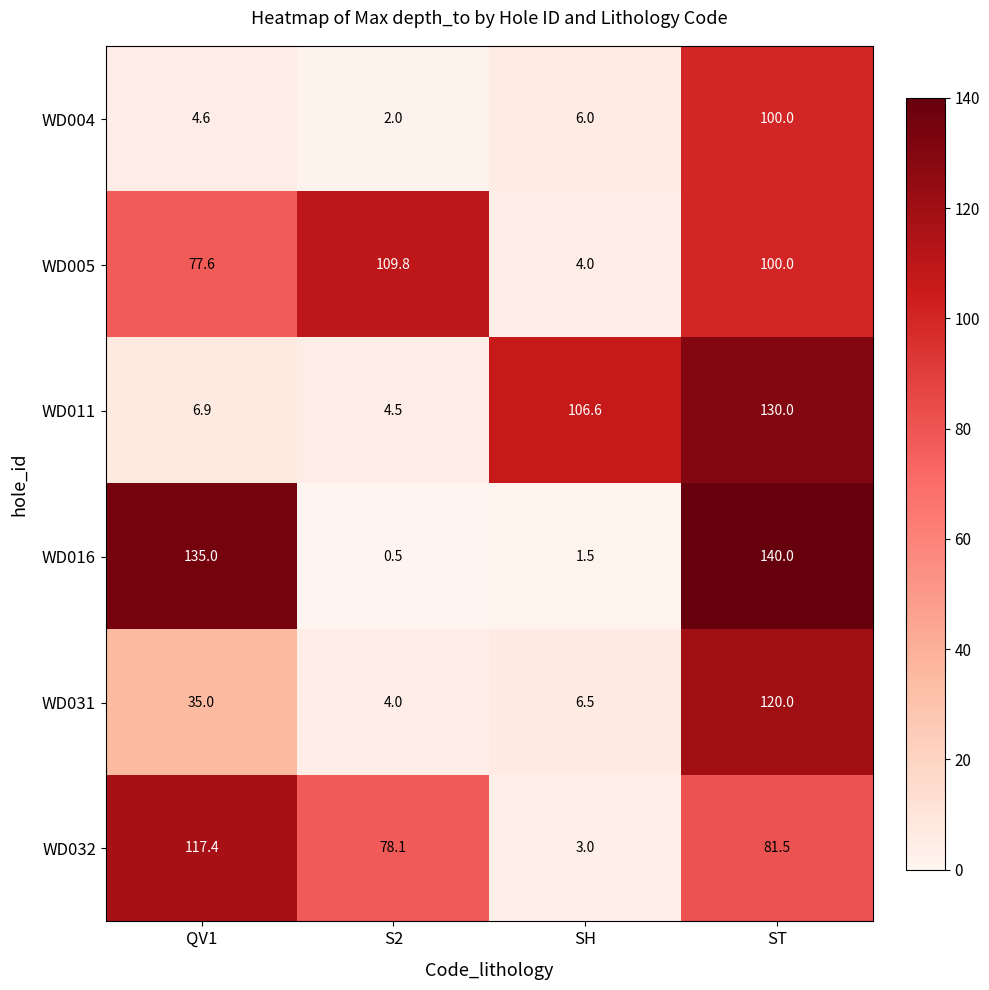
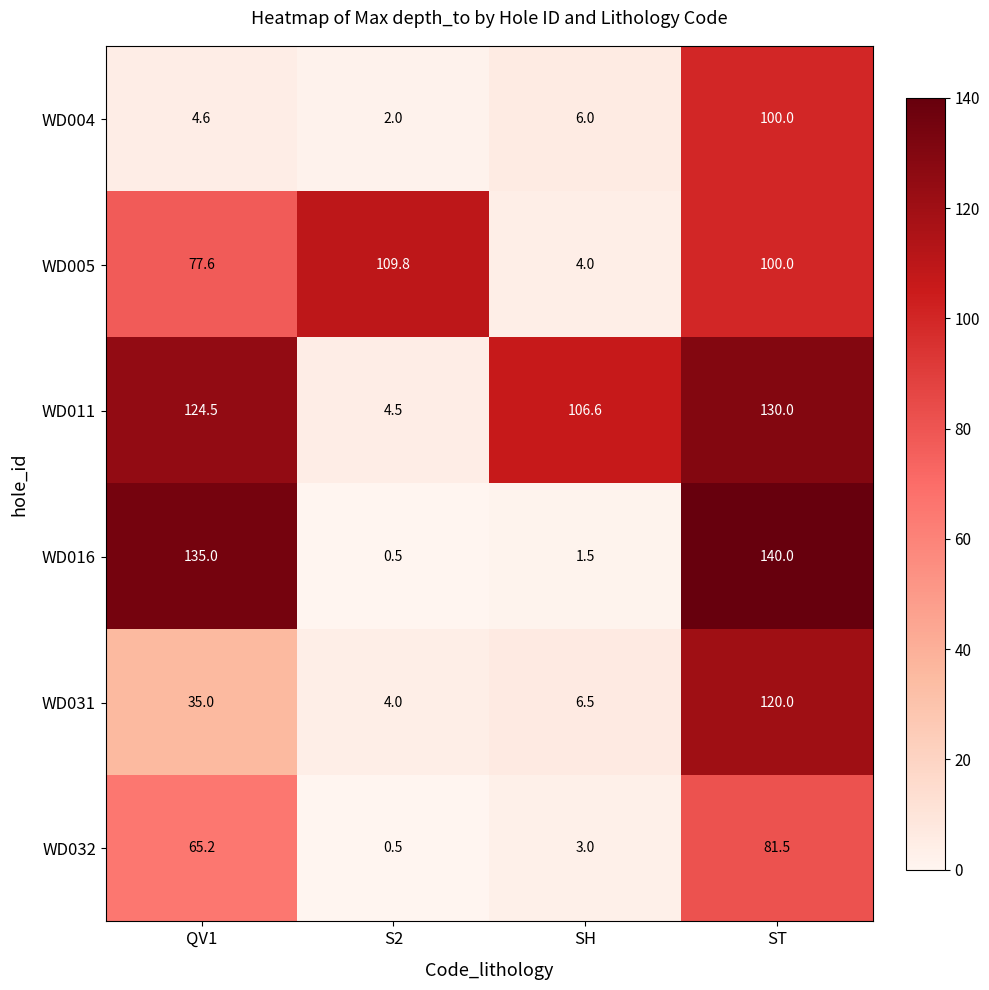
  {
    "WD004": {
      "QV1": 4.6,
      "S2": 2.0,
      "SH": 6.0,
      "ST": 100.0
    },
    "WD005": {
      "QV1": 77.6,
      "S2": 109.8,
      "SH": 4.0,
      "ST": 100.0
    },
    "WD011": {
-     "QV1": 6.9,
+     "QV1": 124.5,
      "S2": 4.5,
      "SH": 106.6,
      "ST": 130.0
    },
    "WD016": {
      "QV1": 135.0,
      "S2": 0.5,
      "SH": 1.5,
      "ST": 140.0
    },
    "WD031": {
      "QV1": 35.0,
      "S2": 4.0,
      "SH": 6.5,
      "ST": 120.0
    },
    "WD032": {
-     "QV1": 117.4,
-     "S2": 78.1,
+     "QV1": 65.2,
+     "S2": 0.5,
      "SH": 3.0,
      "ST": 81.5
    }
  }
